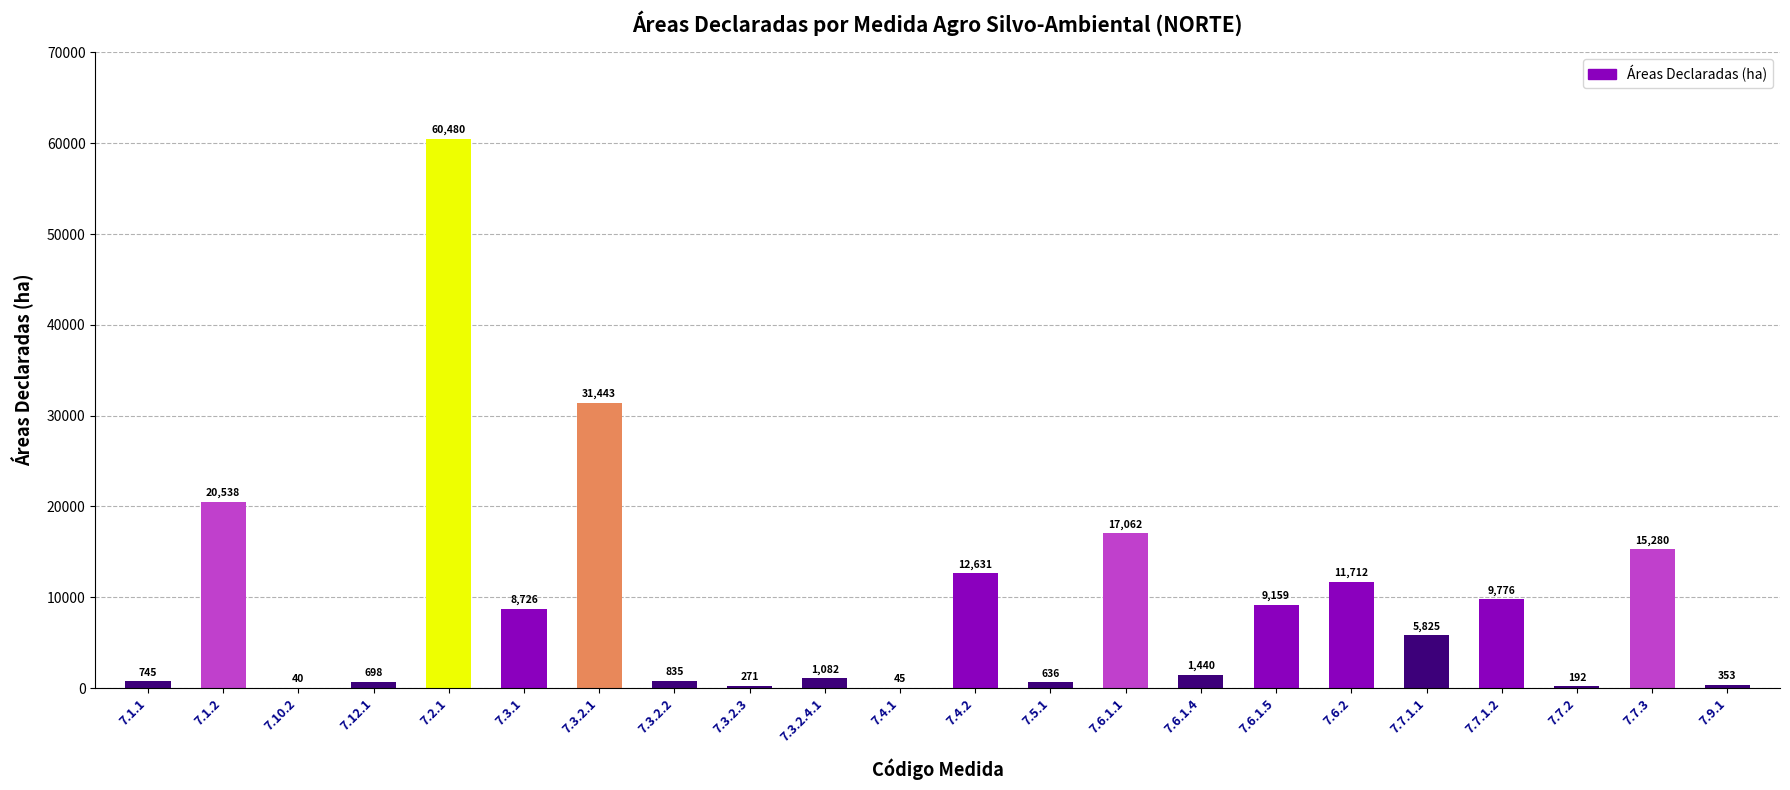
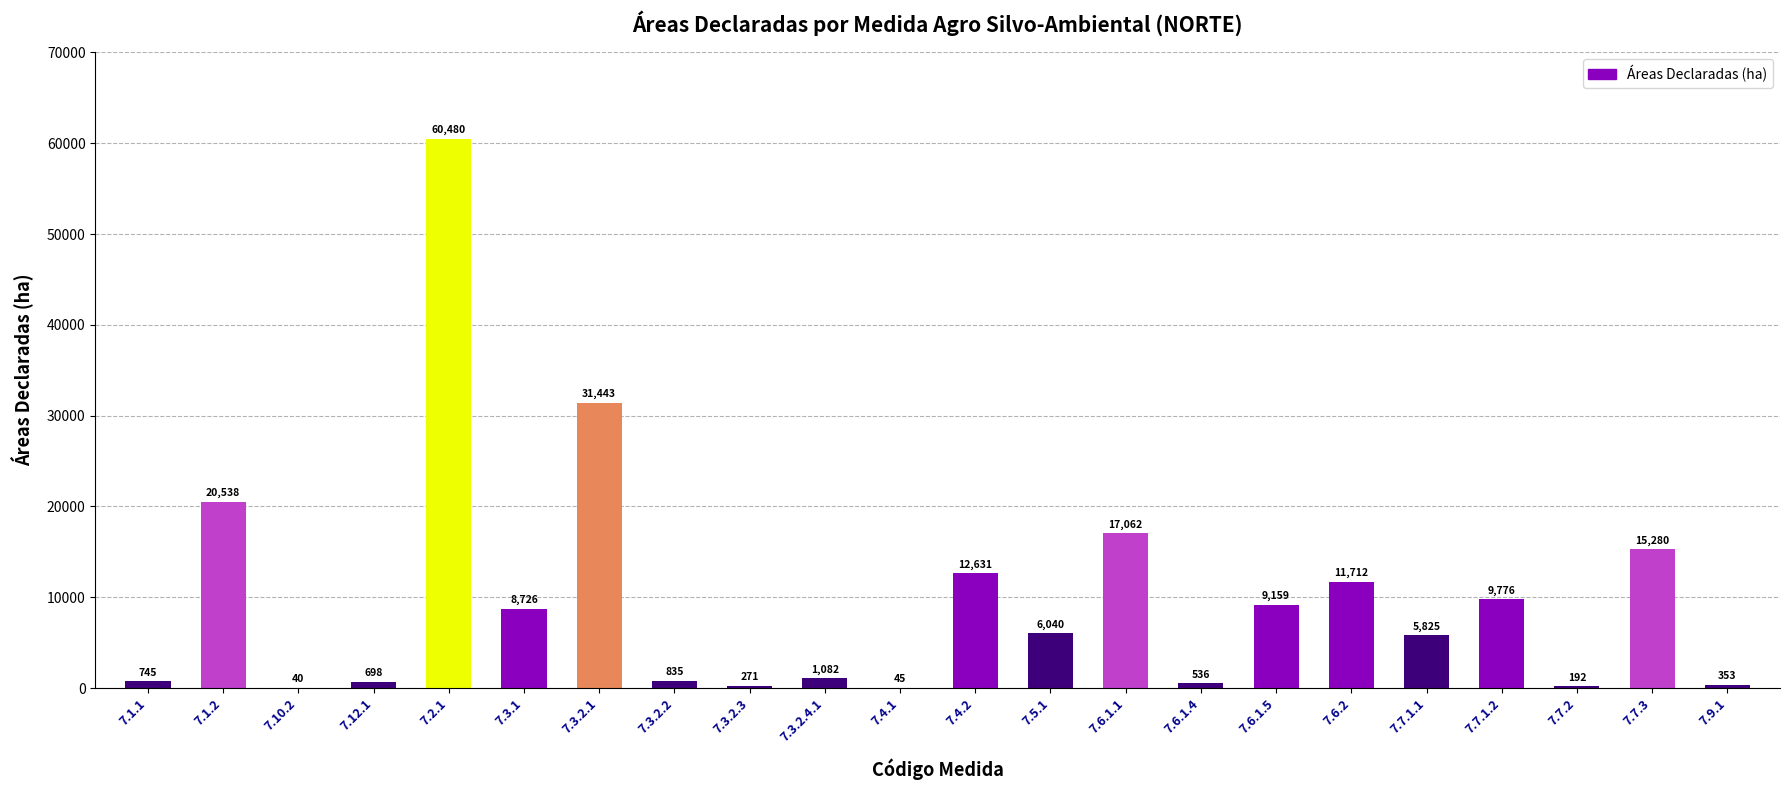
  {
    "7.1.1": "745",
    "7.1.2": "20,538",
    "7.10.2": "40",
    "7.12.1": "698",
    "7.2.1": "60,480",
    "7.3.1": "8,726",
    "7.3.2.1": "31,443",
    "7.3.2.2": "835",
    "7.3.2.3": "271",
    "7.3.2.4.1": "1,082",
    "7.4.1": "45",
    "7.4.2": "12,631",
-   "7.5.1": "636",
+   "7.5.1": "6,040",
    "7.6.1.1": "17,062",
-   "7.6.1.4": "1,440",
+   "7.6.1.4": "536",
    "7.6.1.5": "9,159",
    "7.6.2": "11,712",
    "7.7.1.1": "5,825",
    "7.7.1.2": "9,776",
    "7.7.2": "192",
    "7.7.3": "15,280",
    "7.9.1": "353"
  }
